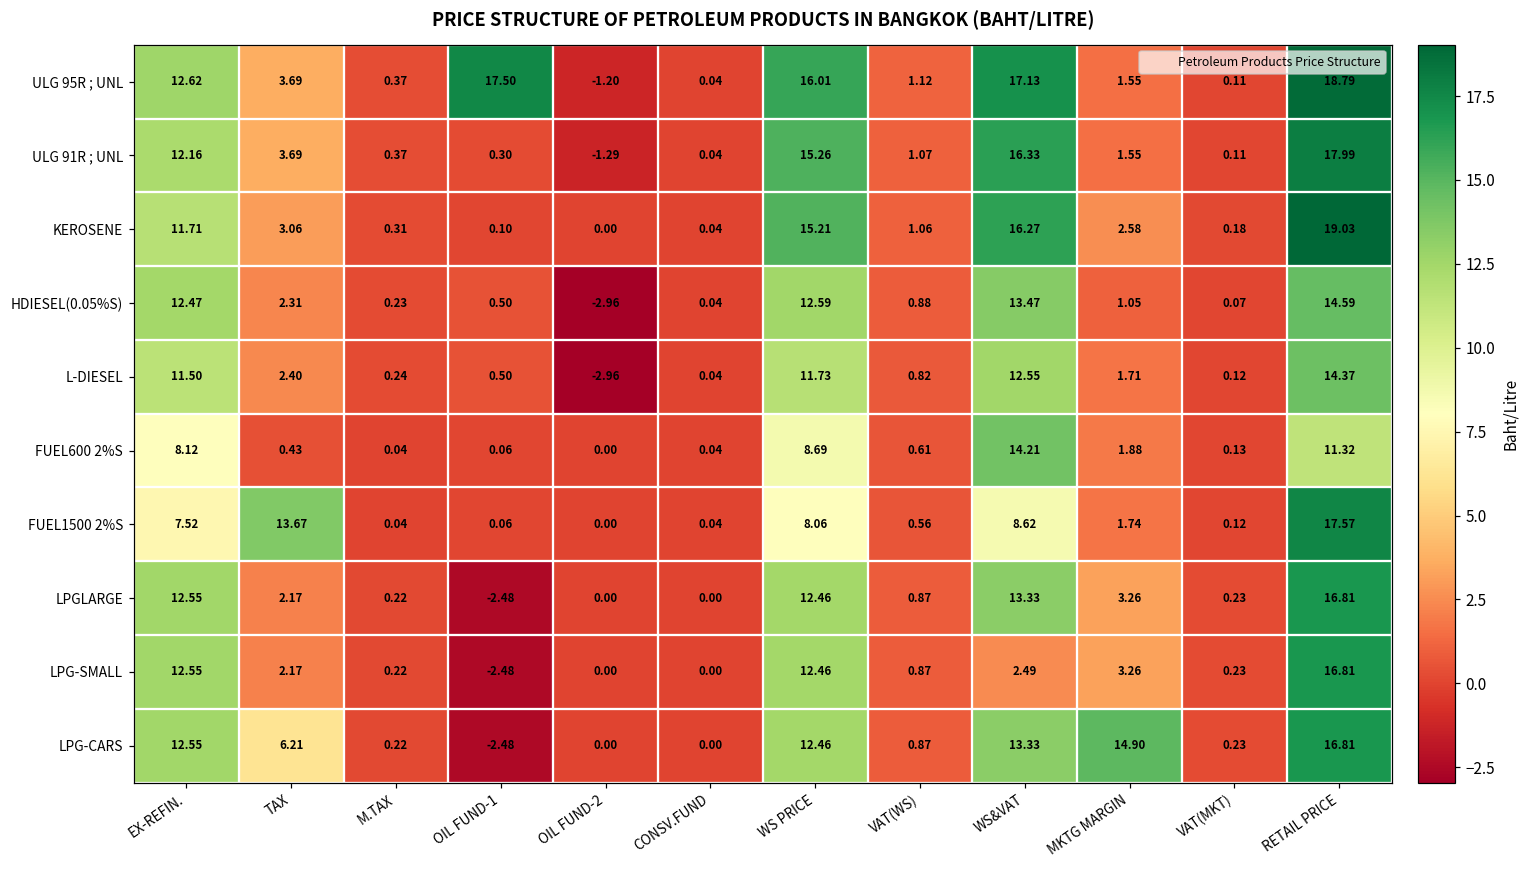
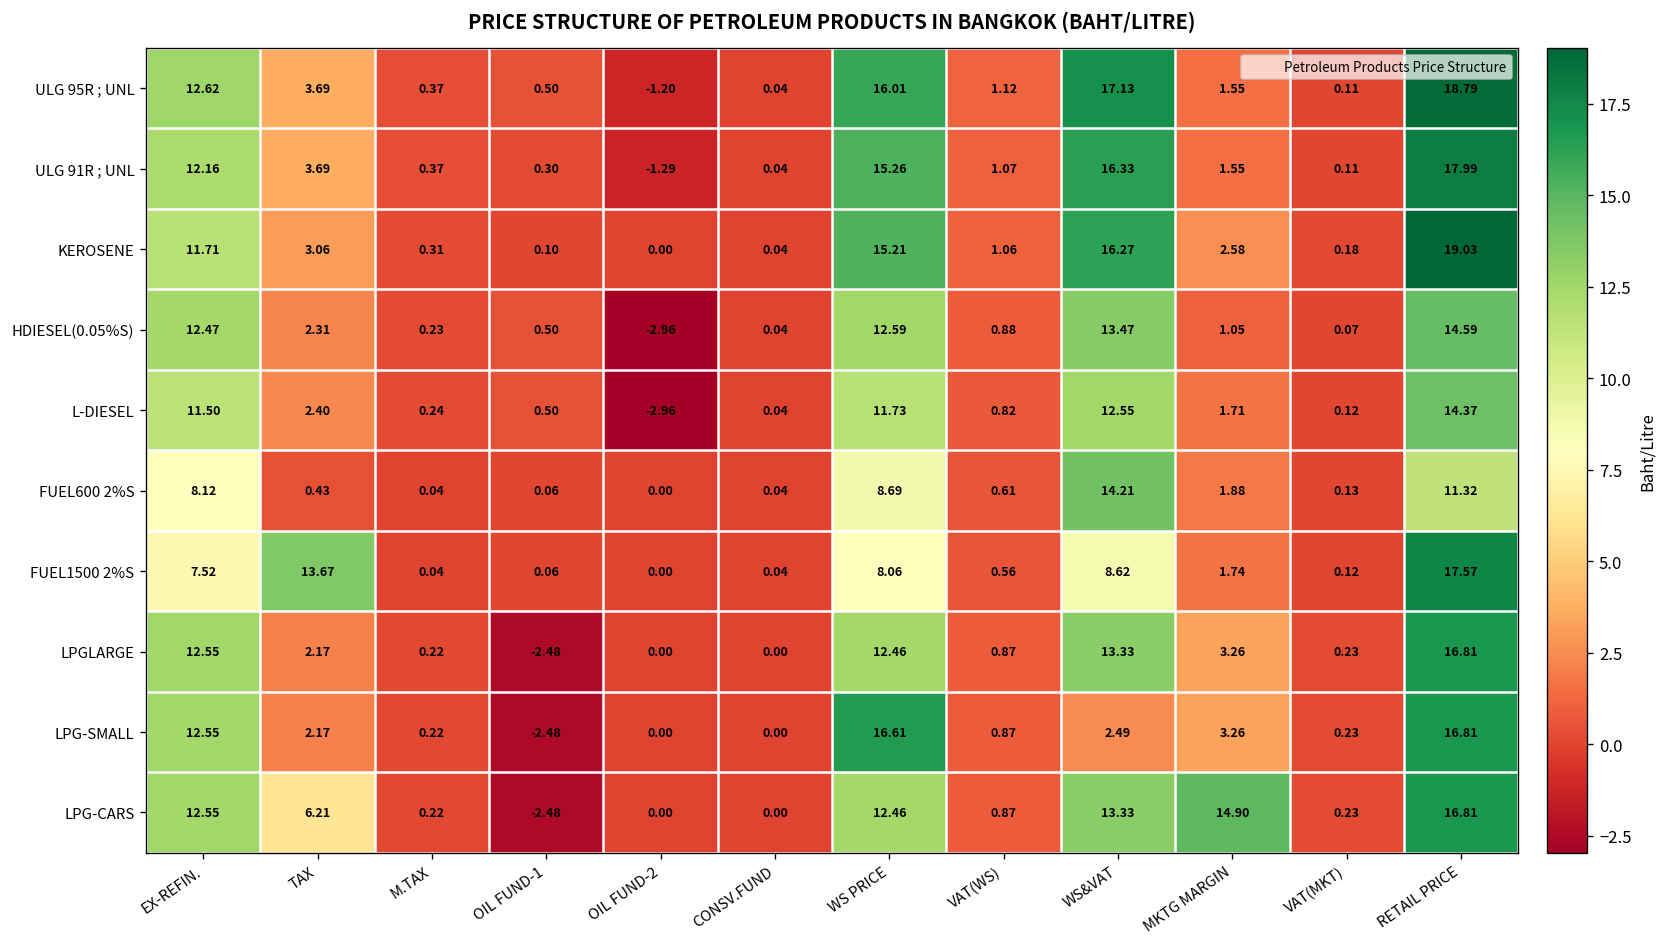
  {
    "ULG 95R ; UNL": {
      "EX-REFIN.": 12.62,
      "TAX": 3.69,
      "M.TAX": 0.37,
-     "OIL FUND-1": 17.50,
+     "OIL FUND-1": 0.50,
      "OIL FUND-2": -1.20,
      "CONSV.FUND": 0.04,
      "WS PRICE": 16.01,
      "VAT(WS)": 1.12,
      "WS&VAT": 17.13,
      "MKTG MARGIN": 1.55,
      "VAT(MKT)": 0.11,
      "RETAIL PRICE": 18.79
    },
    "ULG 91R ; UNL": {
      "EX-REFIN.": 12.16,
      "TAX": 3.69,
      "M.TAX": 0.37,
      "OIL FUND-1": 0.30,
      "OIL FUND-2": -1.29,
      "CONSV.FUND": 0.04,
      "WS PRICE": 15.26,
      "VAT(WS)": 1.07,
      "WS&VAT": 16.33,
      "MKTG MARGIN": 1.55,
      "VAT(MKT)": 0.11,
      "RETAIL PRICE": 17.99
    },
    "KEROSENE": {
      "EX-REFIN.": 11.71,
      "TAX": 3.06,
      "M.TAX": 0.31,
      "OIL FUND-1": 0.10,
      "OIL FUND-2": 0.00,
      "CONSV.FUND": 0.04,
      "WS PRICE": 15.21,
      "VAT(WS)": 1.06,
      "WS&VAT": 16.27,
      "MKTG MARGIN": 2.58,
      "VAT(MKT)": 0.18,
      "RETAIL PRICE": 19.03
    },
    "HDIESEL(0.05%S)": {
      "EX-REFIN.": 12.47,
      "TAX": 2.31,
      "M.TAX": 0.23,
      "OIL FUND-1": 0.50,
      "OIL FUND-2": -2.96,
      "CONSV.FUND": 0.04,
      "WS PRICE": 12.59,
      "VAT(WS)": 0.88,
      "WS&VAT": 13.47,
      "MKTG MARGIN": 1.05,
      "VAT(MKT)": 0.07,
      "RETAIL PRICE": 14.59
    },
    "L-DIESEL": {
      "EX-REFIN.": 11.50,
      "TAX": 2.40,
      "M.TAX": 0.24,
      "OIL FUND-1": 0.50,
      "OIL FUND-2": -2.96,
      "CONSV.FUND": 0.04,
      "WS PRICE": 11.73,
      "VAT(WS)": 0.82,
      "WS&VAT": 12.55,
      "MKTG MARGIN": 1.71,
      "VAT(MKT)": 0.12,
      "RETAIL PRICE": 14.37
    },
    "FUEL600 2%S": {
      "EX-REFIN.": 8.12,
      "TAX": 0.43,
      "M.TAX": 0.04,
      "OIL FUND-1": 0.06,
      "OIL FUND-2": 0.00,
      "CONSV.FUND": 0.04,
      "WS PRICE": 8.69,
      "VAT(WS)": 0.61,
      "WS&VAT": 14.21,
      "MKTG MARGIN": 1.88,
      "VAT(MKT)": 0.13,
      "RETAIL PRICE": 11.32
    },
    "FUEL1500 2%S": {
      "EX-REFIN.": 7.52,
      "TAX": 13.67,
      "M.TAX": 0.04,
      "OIL FUND-1": 0.06,
      "OIL FUND-2": 0.00,
      "CONSV.FUND": 0.04,
      "WS PRICE": 8.06,
      "VAT(WS)": 0.56,
      "WS&VAT": 8.62,
      "MKTG MARGIN": 1.74,
      "VAT(MKT)": 0.12,
      "RETAIL PRICE": 17.57
    },
    "LPGLARGE": {
      "EX-REFIN.": 12.55,
      "TAX": 2.17,
      "M.TAX": 0.22,
      "OIL FUND-1": -2.48,
      "OIL FUND-2": 0.00,
      "CONSV.FUND": 0.00,
      "WS PRICE": 12.46,
      "VAT(WS)": 0.87,
      "WS&VAT": 13.33,
      "MKTG MARGIN": 3.26,
      "VAT(MKT)": 0.23,
      "RETAIL PRICE": 16.81
    },
    "LPG-SMALL": {
      "EX-REFIN.": 12.55,
      "TAX": 2.17,
      "M.TAX": 0.22,
      "OIL FUND-1": -2.48,
      "OIL FUND-2": 0.00,
      "CONSV.FUND": 0.00,
-     "WS PRICE": 12.46,
+     "WS PRICE": 16.61,
      "VAT(WS)": 0.87,
      "WS&VAT": 2.49,
      "MKTG MARGIN": 3.26,
      "VAT(MKT)": 0.23,
      "RETAIL PRICE": 16.81
    },
    "LPG-CARS": {
      "EX-REFIN.": 12.55,
      "TAX": 6.21,
      "M.TAX": 0.22,
      "OIL FUND-1": -2.48,
      "OIL FUND-2": 0.00,
      "CONSV.FUND": 0.00,
      "WS PRICE": 12.46,
      "VAT(WS)": 0.87,
      "WS&VAT": 13.33,
      "MKTG MARGIN": 14.90,
      "VAT(MKT)": 0.23,
      "RETAIL PRICE": 16.81
    }
  }
